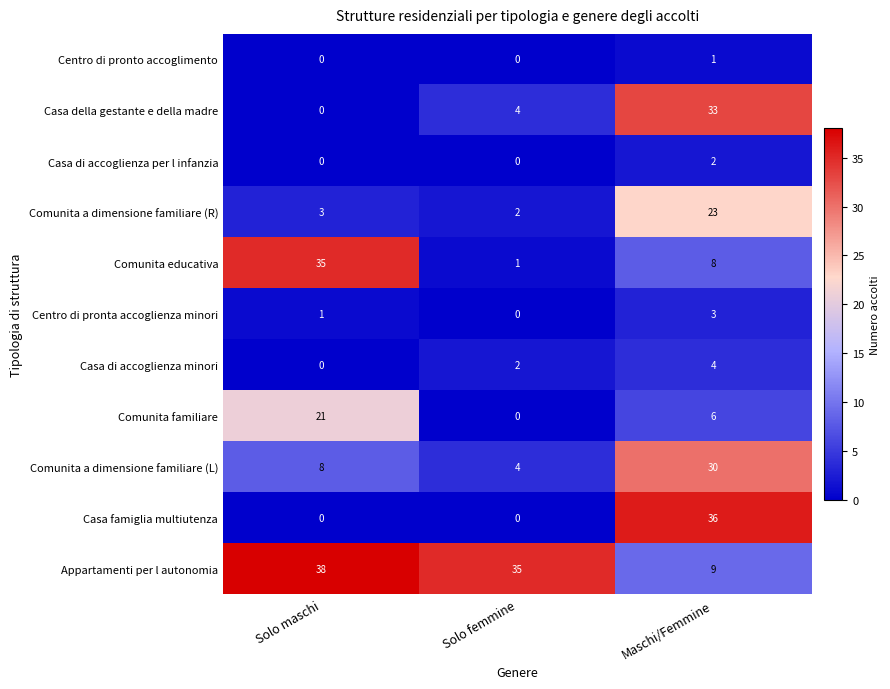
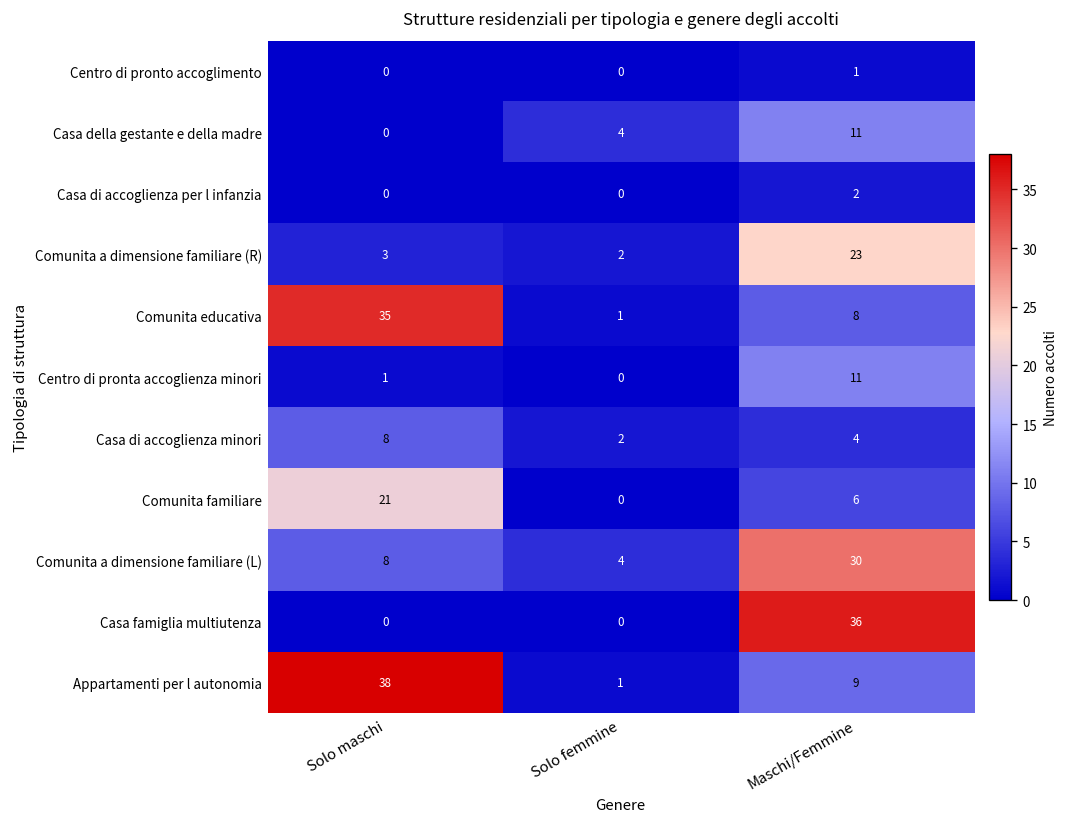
  {
    "Centro di pronto accoglimento": {
      "Solo maschi": 0,
      "Solo femmine": 0,
      "Maschi/Femmine": 1
    },
    "Casa della gestante e della madre": {
      "Solo maschi": 0,
      "Solo femmine": 4,
-     "Maschi/Femmine": 33
+     "Maschi/Femmine": 11
    },
    "Casa di accoglienza per l infanzia": {
      "Solo maschi": 0,
      "Solo femmine": 0,
      "Maschi/Femmine": 2
    },
    "Comunita a dimensione familiare (R)": {
      "Solo maschi": 3,
      "Solo femmine": 2,
      "Maschi/Femmine": 23
    },
    "Comunita educativa": {
      "Solo maschi": 35,
      "Solo femmine": 1,
      "Maschi/Femmine": 8
    },
    "Centro di pronta accoglienza minori": {
      "Solo maschi": 1,
      "Solo femmine": 0,
-     "Maschi/Femmine": 3
+     "Maschi/Femmine": 11
    },
    "Casa di accoglienza minori": {
-     "Solo maschi": 0,
+     "Solo maschi": 8,
      "Solo femmine": 2,
      "Maschi/Femmine": 4
    },
    "Comunita familiare": {
      "Solo maschi": 21,
      "Solo femmine": 0,
      "Maschi/Femmine": 6
    },
    "Comunita a dimensione familiare (L)": {
      "Solo maschi": 8,
      "Solo femmine": 4,
      "Maschi/Femmine": 30
    },
    "Casa famiglia multiutenza": {
      "Solo maschi": 0,
      "Solo femmine": 0,
      "Maschi/Femmine": 36
    },
    "Appartamenti per l autonomia": {
      "Solo maschi": 38,
-     "Solo femmine": 35,
+     "Solo femmine": 1,
      "Maschi/Femmine": 9
    }
  }
